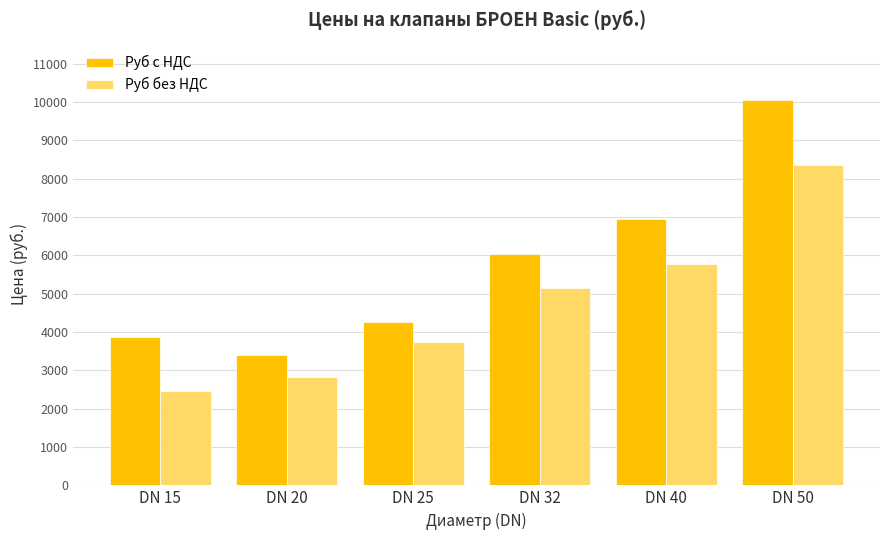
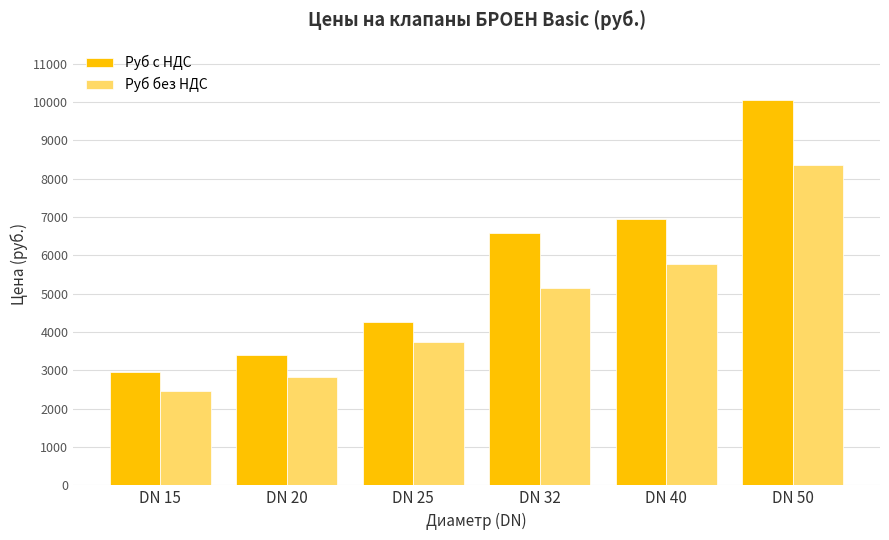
  {
    "Руб с НДС": {
-     "DN 15": 3900,
+     "DN 15": 3000,
      "DN 20": 3400,
      "DN 25": 4300,
-     "DN 32": 6000,
+     "DN 32": 6600,
      "DN 40": 6900,
      "DN 50": 10000
    },
    "Руб без НДС": {
      "DN 15": 2500,
      "DN 20": 2800,
      "DN 25": 3700,
      "DN 32": 5100,
      "DN 40": 5800,
      "DN 50": 8400
    }
  }
